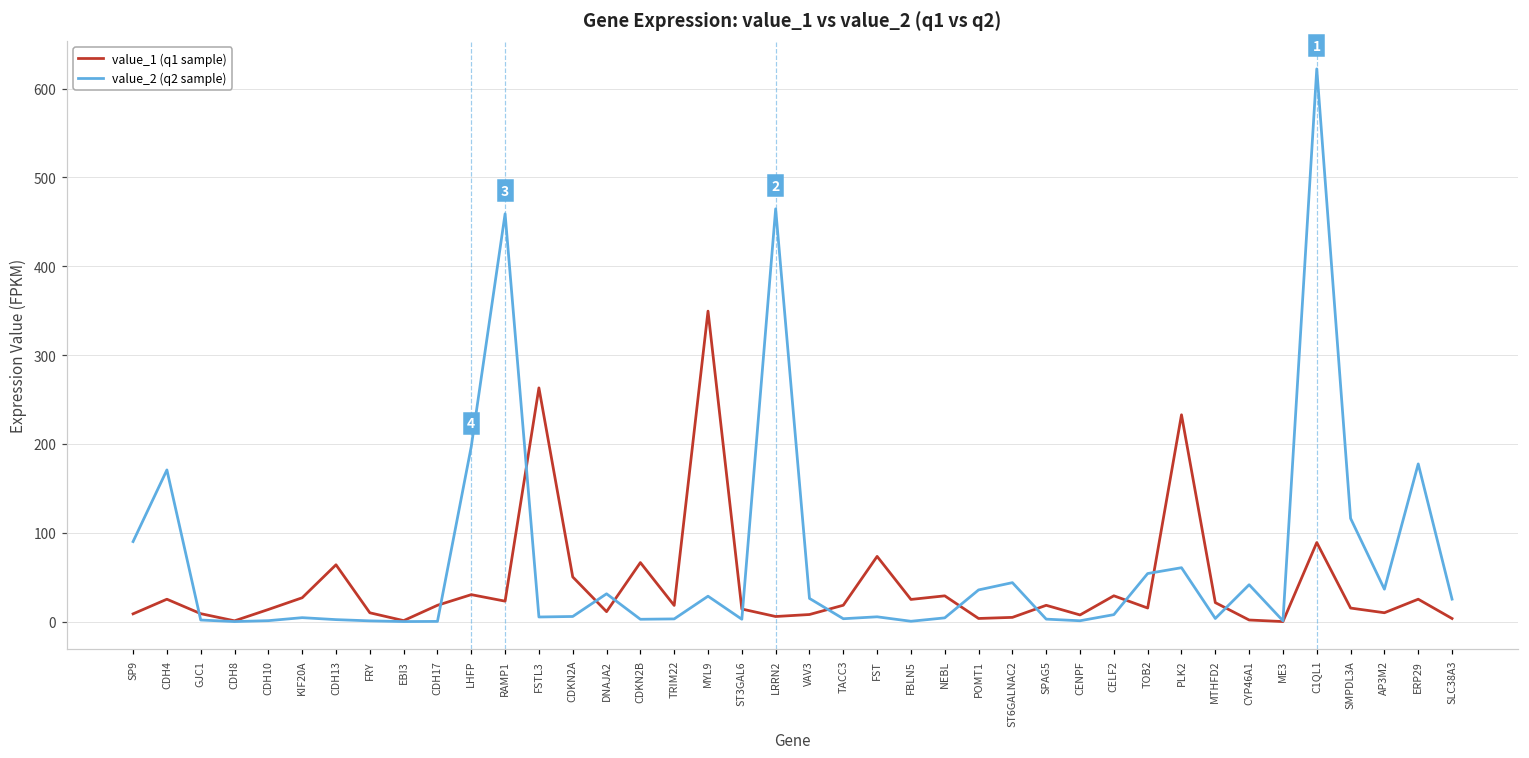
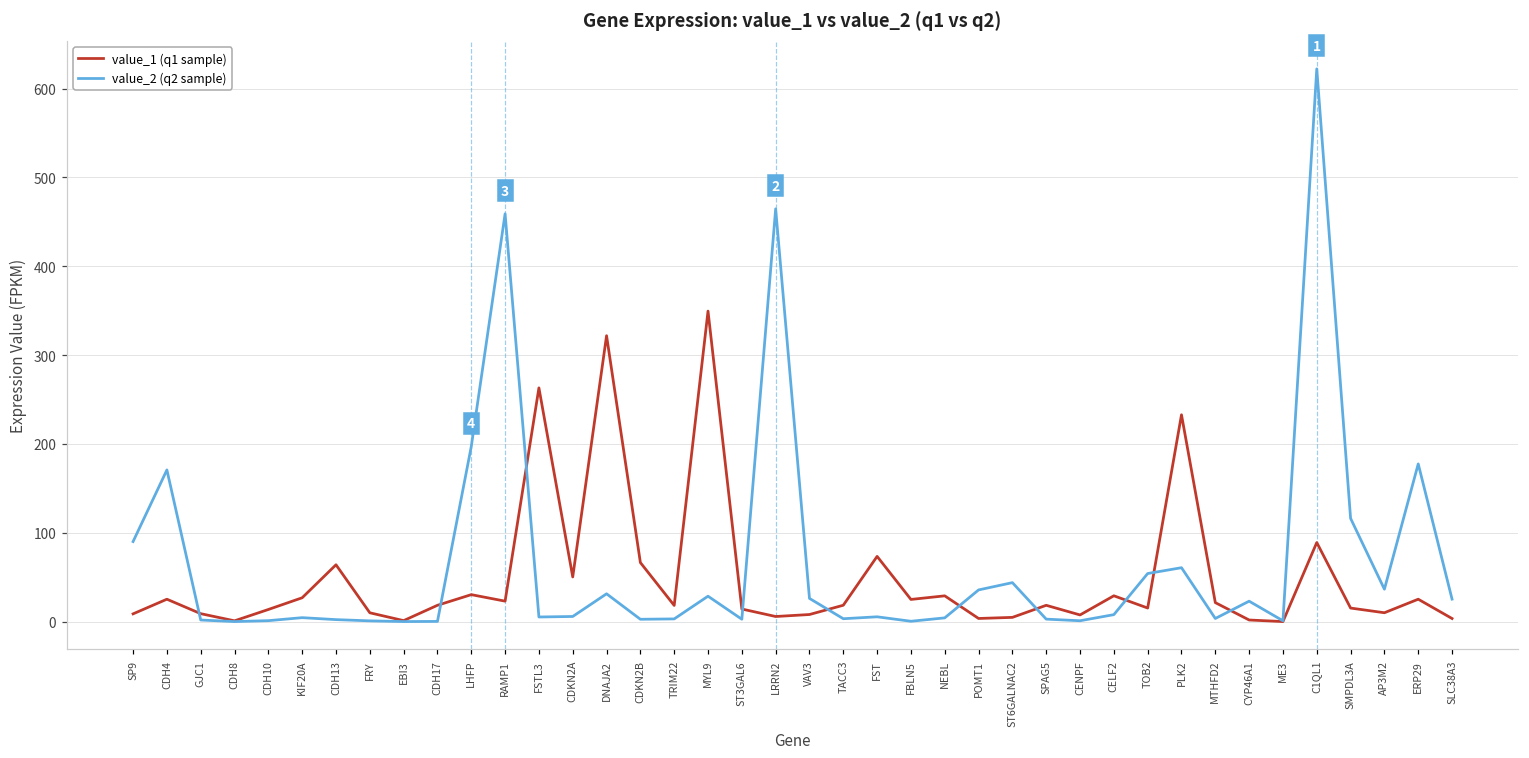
  {
    "value_1 (q1 sample)": {
      "SP9": 10,
      "CDH4": 30,
      "GJC1": 10,
      "CDH10": 10,
      "KIF20A": 30,
      "CDH13": 60,
      "FRY": 10,
      "CDH17": 20,
      "LHFP": 30,
      "RAMP1": 20,
      "FSTL3": 260,
      "CDKN2A": 50,
-     "DNAJA2": 10,
+     "DNAJA2": 320,
      "CDKN2B": 70,
      "TRIM22": 20,
      "MYL9": 350,
      "ST3GAL6": 10,
      "LRRN2": 10,
      "VAV3": 10,
      "TACC3": 20,
      "FST": 70,
      "FBLN5": 20,
      "NEBL": 30,
      "POMT1": 0,
      "ST6GALNAC2": 0,
      "SPAG5": 20,
      "CENPF": 10,
      "CELF2": 30,
      "TOB2": 20,
      "PLK2": 230,
      "MTHFD2": 20,
      "CYP46A1": 0,
      "C1QL1": 90,
      "SMPDL3A": 20,
      "AP3M2": 10,
      "ERP29": 30,
      "SLC38A3": 0
    },
    "value_2 (q2 sample)": {
      "SP9": 90,
      "CDH4": 170,
      "GJC1": 0,
      "CDH10": 0,
      "KIF20A": 0,
      "CDH13": 0,
      "FRY": 0,
      "CDH17": 0,
      "FSTL3": 10,
      "CDKN2A": 10,
      "DNAJA2": 30,
      "CDKN2B": 0,
      "TRIM22": 0,
      "MYL9": 30,
      "ST3GAL6": 0,
      "VAV3": 30,
      "TACC3": 0,
      "FST": 10,
      "FBLN5": 0,
      "NEBL": 0,
      "POMT1": 40,
      "ST6GALNAC2": 40,
      "SPAG5": 0,
      "CENPF": 0,
      "CELF2": 10,
      "TOB2": 50,
      "PLK2": 60,
      "MTHFD2": 0,
-     "CYP46A1": 40,
+     "CYP46A1": 20,
      "SMPDL3A": 120,
      "AP3M2": 40,
      "ERP29": 180,
      "SLC38A3": 30
    }
  }
